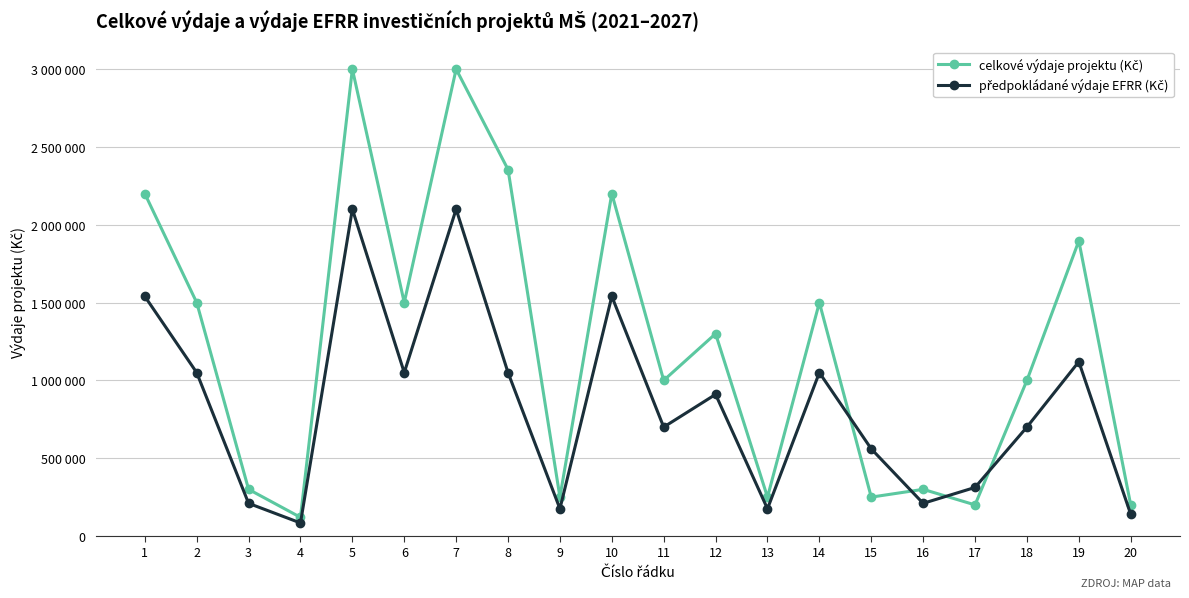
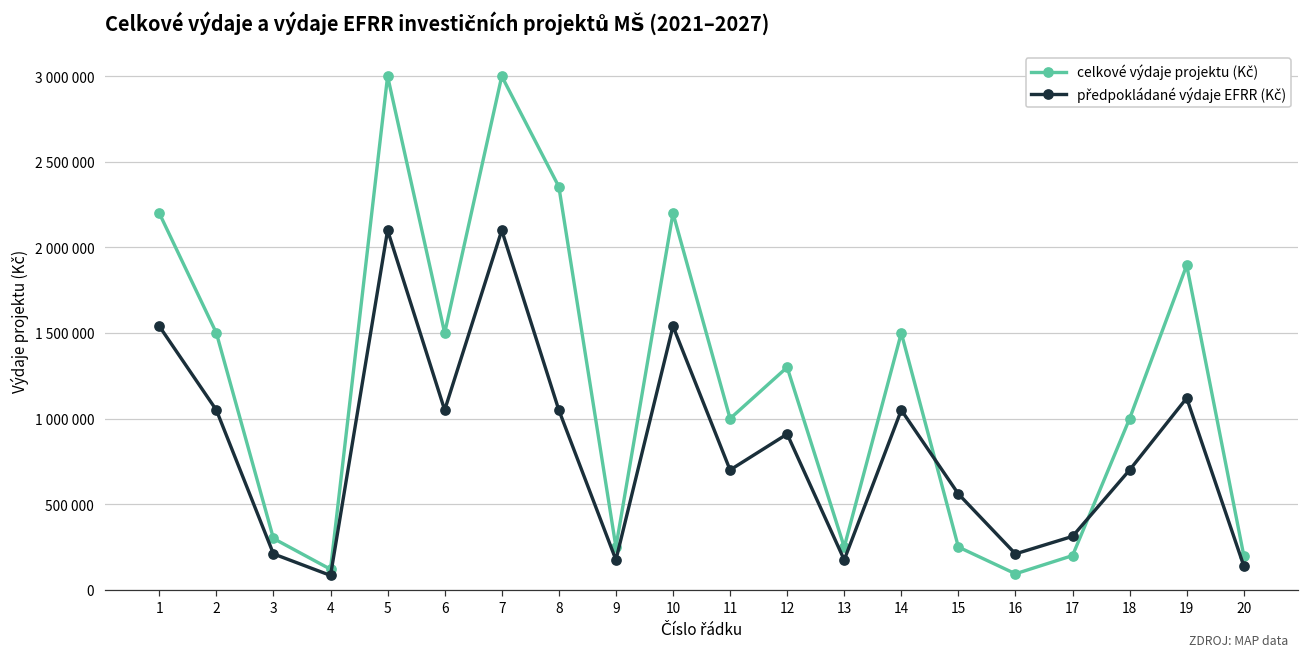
  {
    "celkové výdaje projektu (Kč)": {
      "1": 2200000,
      "2": 1500000,
      "3": 300000,
      "4": 120000,
      "5": 3000000,
      "6": 1500000,
      "7": 3000000,
      "8": 2350000,
      "9": 250000,
      "10": 2200000,
      "11": 1000000,
      "12": 1300000,
      "13": 250000,
      "14": 1500000,
      "15": 250000,
-     "16": 300000,
+     "16": 90000,
      "17": 200000,
      "18": 1000000,
      "19": 1900000,
      "20": 200000
    },
    "předpokládané výdaje EFRR (Kč)": {
      "1": 1540000,
      "2": 1050000,
      "3": 210000,
      "4": 80000,
      "5": 2100000,
      "6": 1050000,
      "7": 2100000,
      "8": 1050000,
      "9": 180000,
      "10": 1540000,
      "11": 700000,
      "12": 910000,
      "13": 180000,
      "14": 1050000,
      "15": 560000,
      "16": 210000,
      "17": 310000,
      "18": 700000,
      "19": 1120000,
      "20": 140000
    }
  }
